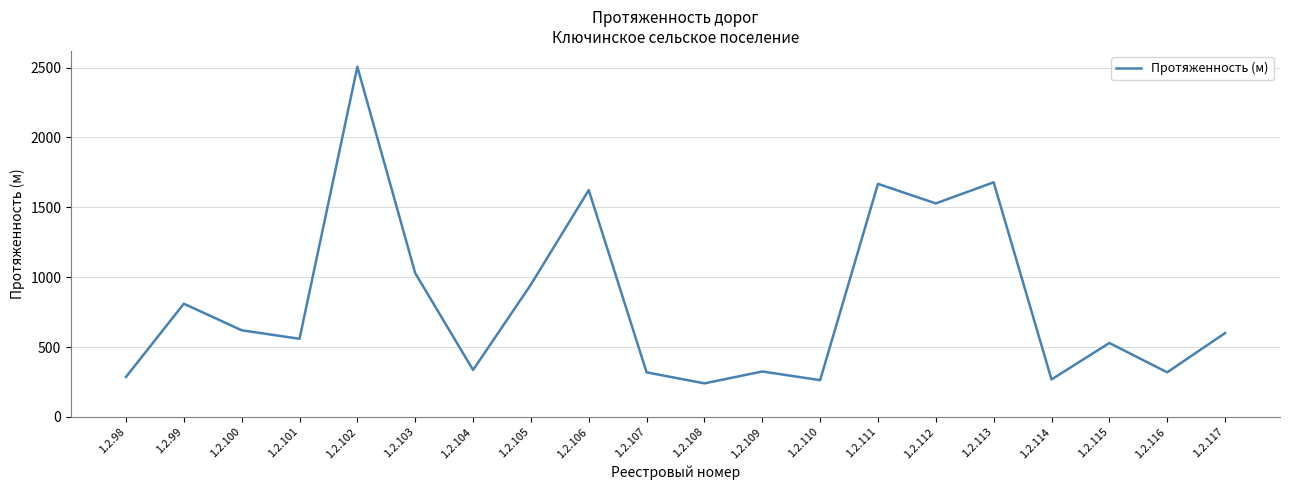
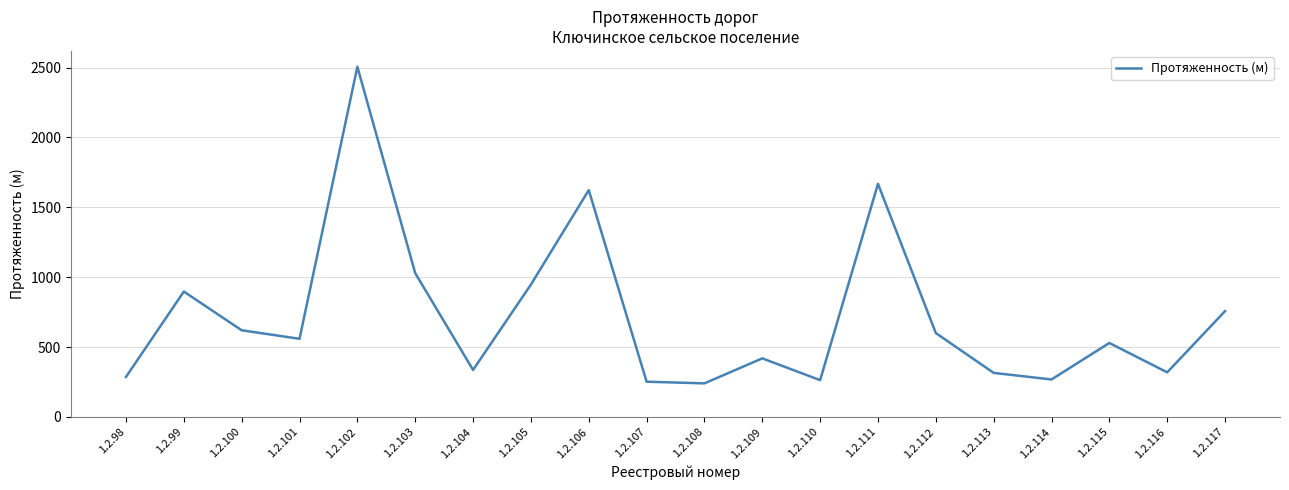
  {
    "1.2.98": 290,
-   "1.2.99": 810,
+   "1.2.99": 900,
    "1.2.100": 620,
    "1.2.101": 560,
    "1.2.102": 2510,
    "1.2.103": 1030,
    "1.2.104": 340,
    "1.2.105": 950,
    "1.2.106": 1620,
-   "1.2.107": 320,
+   "1.2.107": 250,
    "1.2.108": 240,
-   "1.2.109": 330,
+   "1.2.109": 420,
    "1.2.110": 260,
    "1.2.111": 1670,
-   "1.2.112": 1530,
-   "1.2.113": 1680,
+   "1.2.112": 600,
+   "1.2.113": 320,
    "1.2.114": 270,
    "1.2.115": 530,
    "1.2.116": 320,
-   "1.2.117": 600
+   "1.2.117": 760
  }
